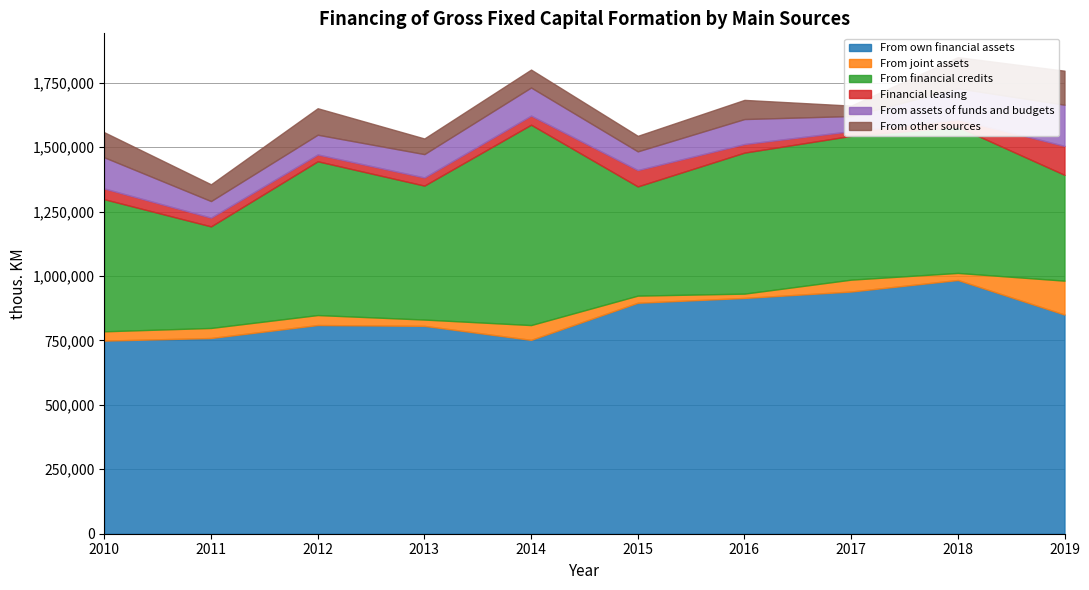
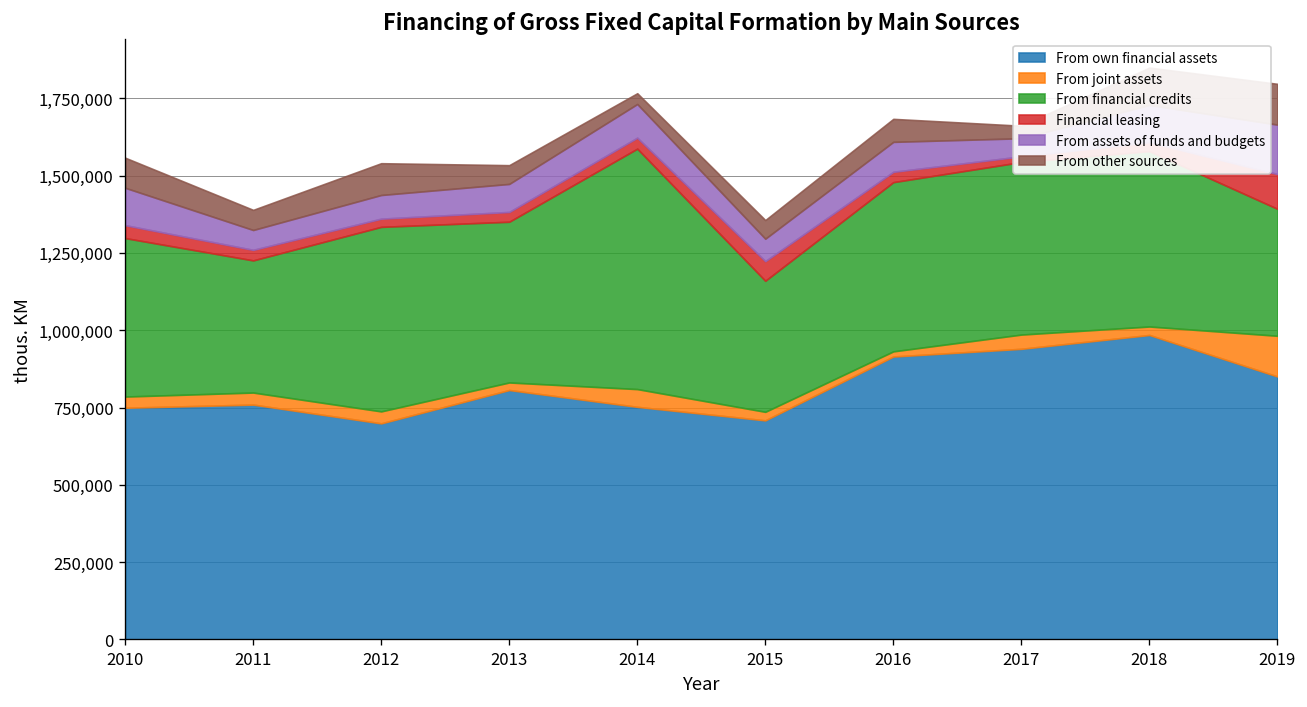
  {
    "From own financial assets": {
      "2010": "750,000",
      "2011": "760,000",
-     "2012": "810,000",
+     "2012": "700,000",
      "2013": "810,000",
      "2014": "750,000",
-     "2015": "900,000",
+     "2015": "710,000",
      "2016": "910,000",
      "2017": "940,000",
      "2018": "980,000",
      "2019": "850,000"
    },
    "From joint assets": {
      "2010": "40,000",
      "2011": "40,000",
      "2012": "40,000",
      "2013": "20,000",
      "2014": "60,000",
      "2015": "30,000",
      "2016": "20,000",
      "2017": "50,000",
      "2018": "30,000",
      "2019": "130,000"
    },
    "From financial credits": {
      "2010": "510,000",
-     "2011": "390,000",
+     "2011": "430,000",
      "2012": "600,000",
      "2013": "520,000",
      "2014": "780,000",
      "2015": "420,000",
      "2016": "550,000",
      "2019": "410,000"
    },
    "Financial leasing": {
      "2010": "40,000",
      "2011": "30,000",
      "2012": "30,000",
      "2013": "30,000",
      "2014": "40,000",
      "2015": "60,000",
      "2016": "30,000",
      "2019": "110,000"
    },
    "From assets of funds and budgets": {
      "2010": "120,000",
      "2011": "60,000",
      "2012": "80,000",
      "2013": "90,000",
      "2014": "110,000",
      "2015": "70,000",
      "2016": "100,000",
      "2019": "160,000"
    },
    "From other sources": {
      "2010": "100,000",
      "2011": "70,000",
      "2012": "100,000",
      "2013": "60,000",
-     "2014": "70,000",
+     "2014": "30,000",
      "2015": "60,000",
      "2016": "70,000",
      "2019": "130,000"
    }
  }
